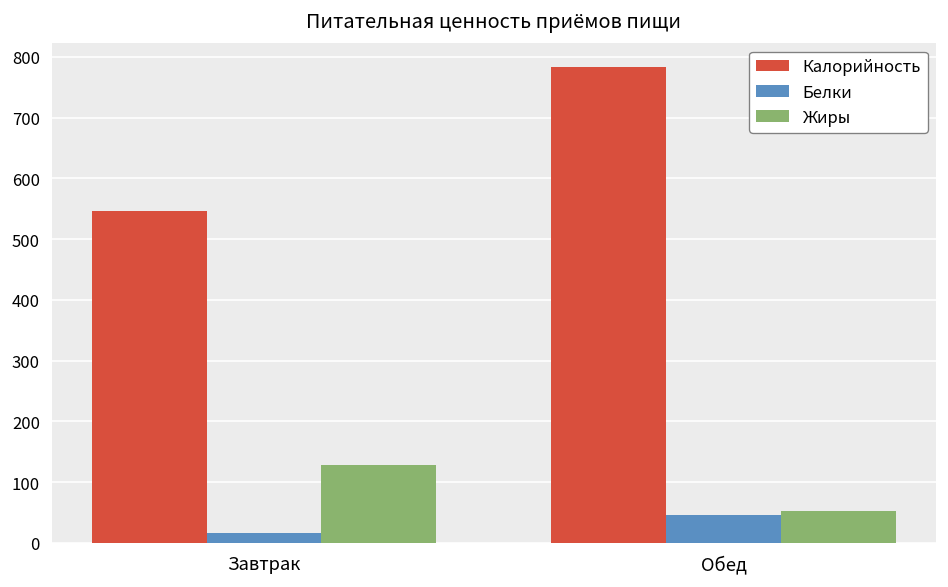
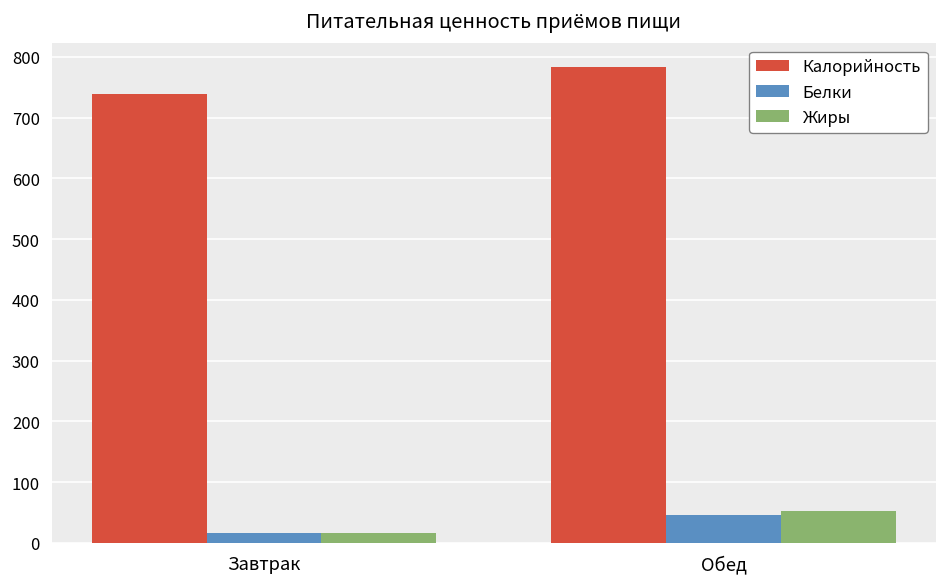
  {
    "Калорийность": {
-     "Завтрак": 550,
+     "Завтрак": 740,
      "Обед": 780
    },
    "Белки": {
      "Завтрак": 20,
      "Обед": 50
    },
    "Жиры": {
-     "Завтрак": 130,
+     "Завтрак": 20,
      "Обед": 50
    }
  }
